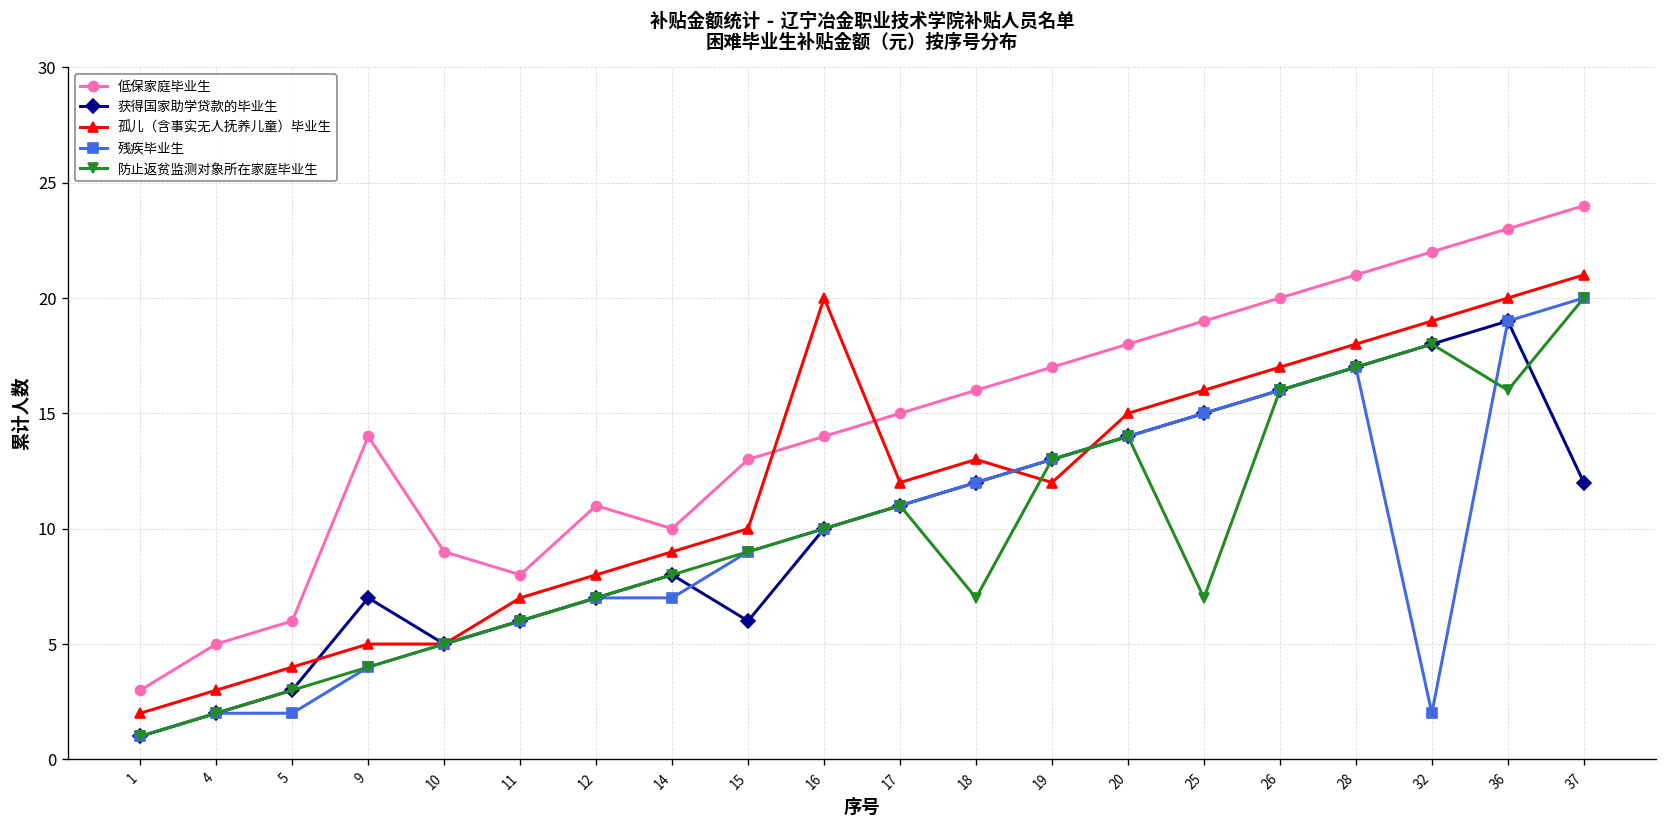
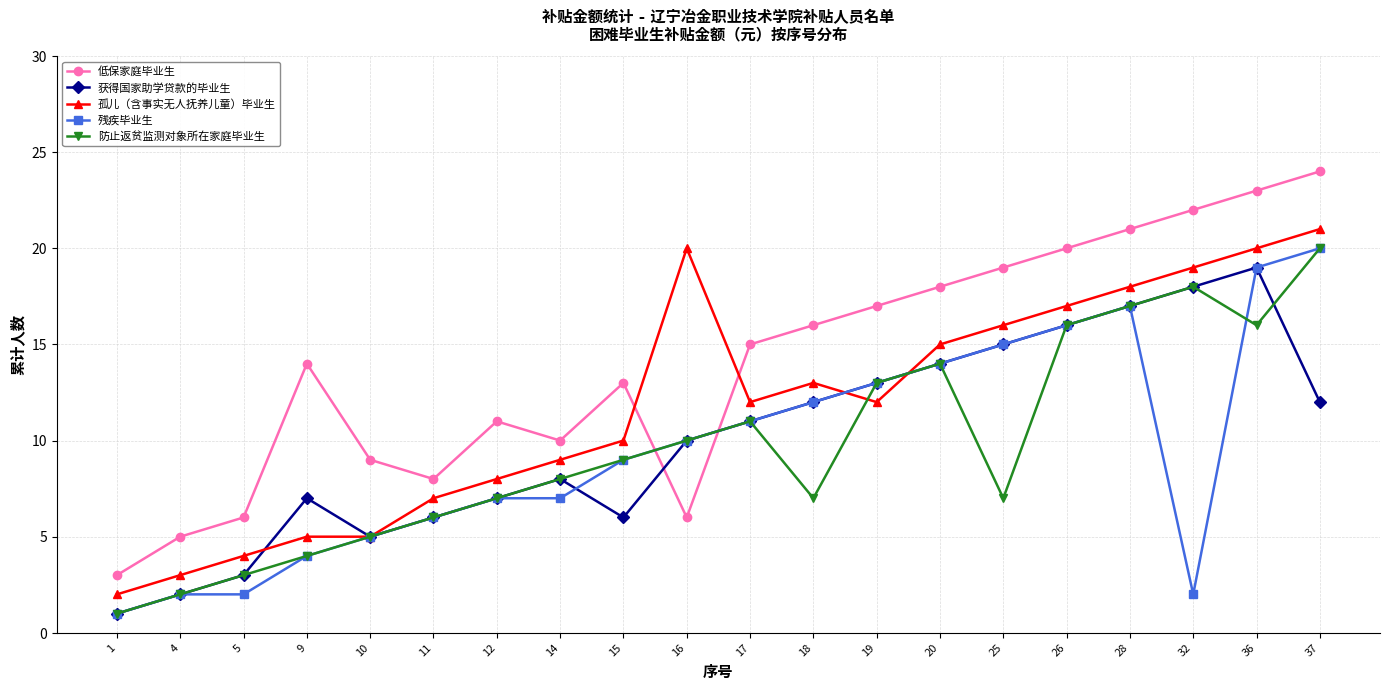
  {
    "低保家庭毕业生": {
      "1": 3,
      "4": 5,
      "5": 6,
      "9": 14,
      "10": 9,
      "11": 8,
      "12": 11,
      "14": 10,
      "15": 13,
-     "16": 14,
+     "16": 6,
      "17": 15,
      "18": 16,
      "19": 17,
      "20": 18,
      "25": 19,
      "26": 20,
      "28": 21,
      "32": 22,
      "36": 23,
      "37": 24
    },
    "获得国家助学贷款的毕业生": {
      "9": 7,
      "15": 6,
      "37": 12
    },
    "孤儿（含事实无人抚养儿童）毕业生": {
      "1": 2,
      "4": 3,
      "5": 4,
      "9": 5,
      "11": 7,
      "12": 8,
      "14": 9,
      "15": 10,
      "16": 20,
      "17": 12,
      "18": 13,
      "19": 12,
      "20": 15,
      "25": 16,
      "26": 17,
      "28": 18,
      "32": 19,
      "36": 20,
      "37": 21
    },
    "残疾毕业生": {
      "5": 2,
      "14": 7,
      "32": 2
    },
    "防止返贫监测对象所在家庭毕业生": {
      "18": 7,
      "25": 7,
      "36": 16
    }
  }
